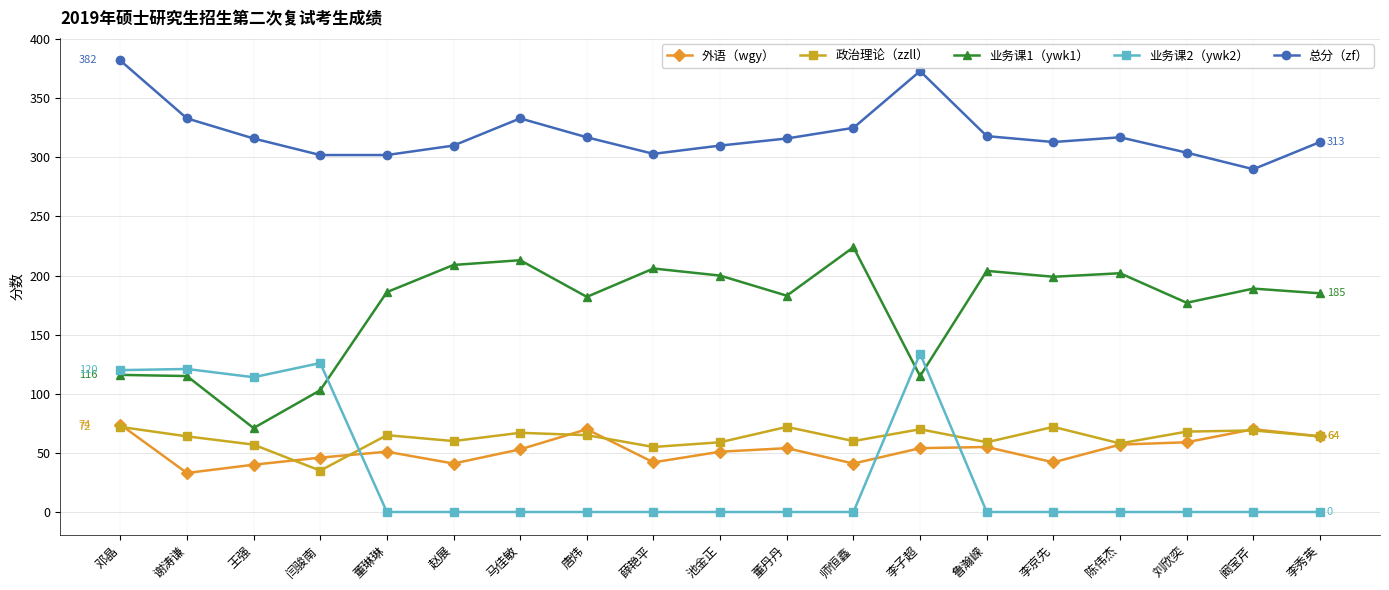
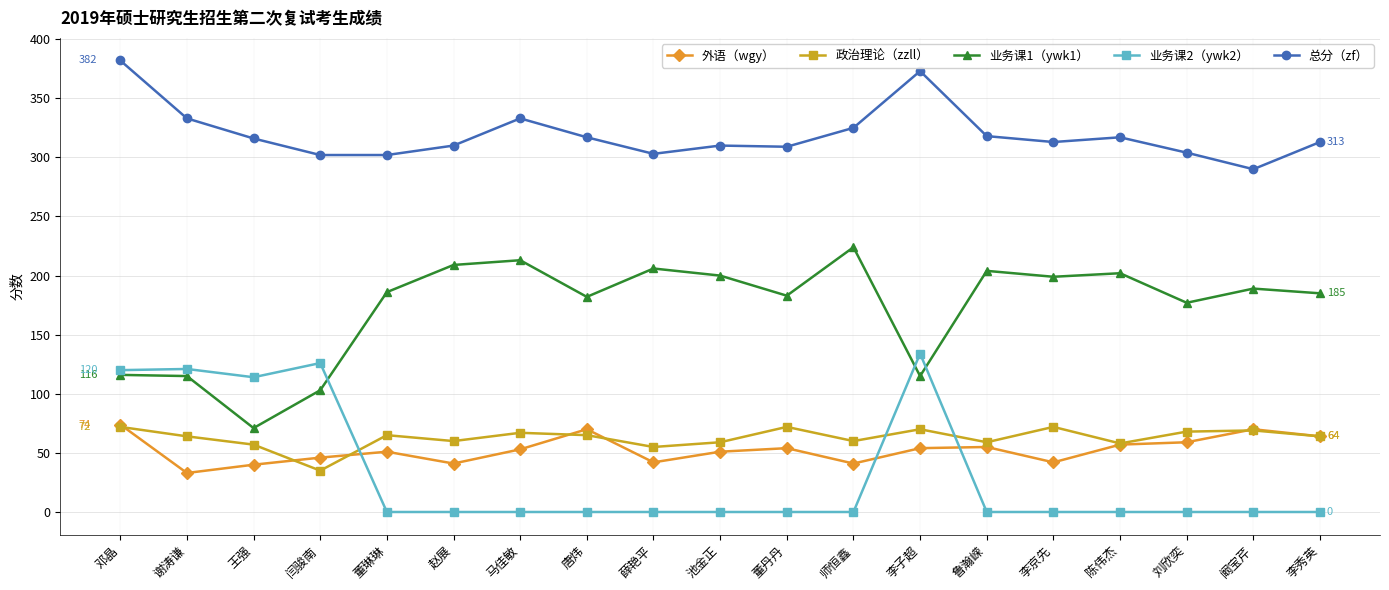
  {
    "业务课1（ywk1）": {
      "李秀英": 185
    },
    "业务课2（ywk2）": {
      "李秀英": 0
    },
    "总分（zf）": {
      "谢涛谦": 333,
      "王强": 316,
      "闫骏南": 302,
      "董琳琳": 302,
      "赵展": 310,
      "马佳敏": 333,
      "唐炜": 317,
      "薛艳平": 303,
      "池金正": 310,
-     "董丹丹": 316,
+     "董丹丹": 309,
      "师恒鑫": 325,
      "李子超": 373,
      "鲁瀚嵘": 318,
      "李京先": 313,
      "陈伟杰": 317,
      "刘欣奕": 304,
      "阚宝芹": 290
    }
  }
